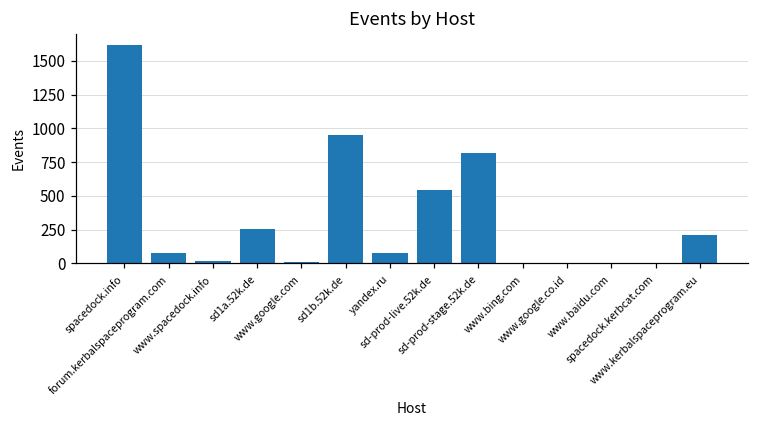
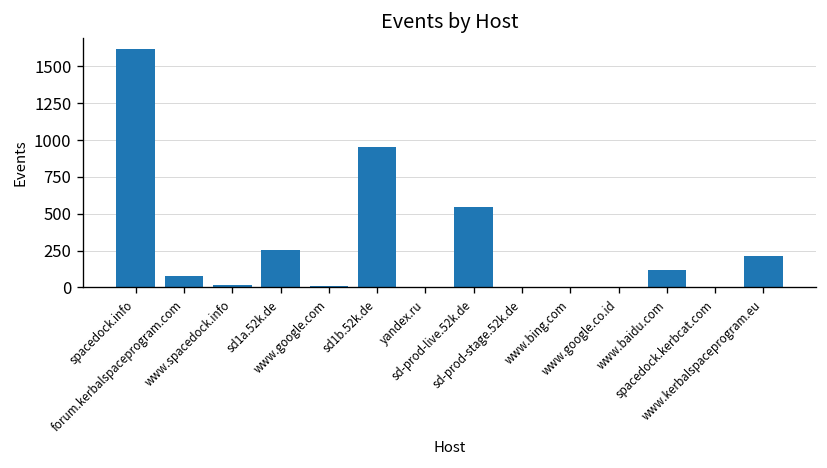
  {
    "spacedock.info": 1610,
    "forum.kerbalspaceprogram.com": 80,
    "sd1a.52k.de": 250,
    "sd1b.52k.de": 950,
-   "yandex.ru": 80,
+   "yandex.ru": 0,
    "sd-prod-live.52k.de": 550,
-   "sd-prod-stage.52k.de": 820,
-   "www.baidu.com": 0,
+   "sd-prod-stage.52k.de": 0,
+   "www.baidu.com": 120,
    "www.kerbalspaceprogram.eu": 210
  }
